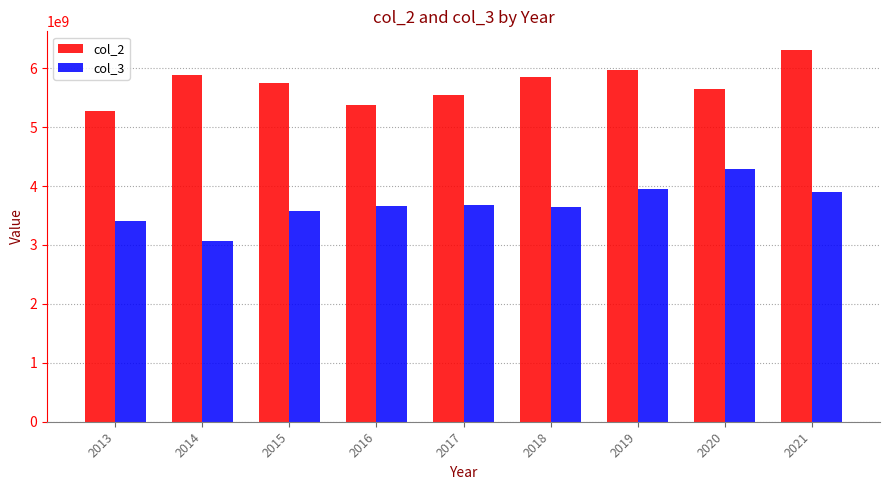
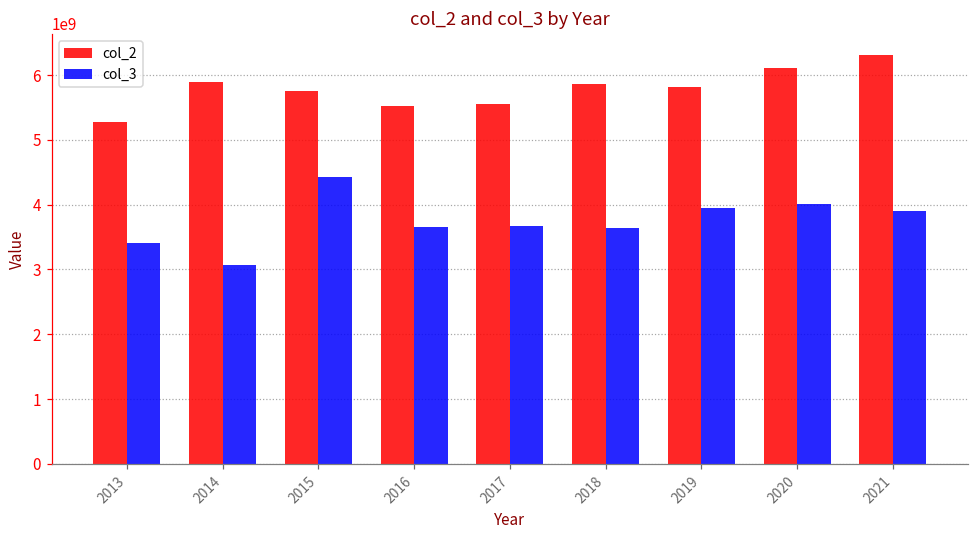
  {
    "col_2": {
      "2013": 5300000000,
      "2014": 5900000000,
      "2015": 5800000000,
-     "2016": 5400000000,
+     "2016": 5500000000,
      "2017": 5600000000,
      "2018": 5900000000,
-     "2019": 6000000000,
-     "2020": 5600000000,
+     "2019": 5800000000,
+     "2020": 6100000000,
      "2021": 6300000000
    },
    "col_3": {
      "2013": 3400000000,
      "2014": 3100000000,
-     "2015": 3600000000,
+     "2015": 4400000000,
      "2016": 3700000000,
      "2017": 3700000000,
      "2018": 3600000000,
      "2019": 4000000000,
-     "2020": 4300000000,
+     "2020": 4000000000,
      "2021": 3900000000
    }
  }
